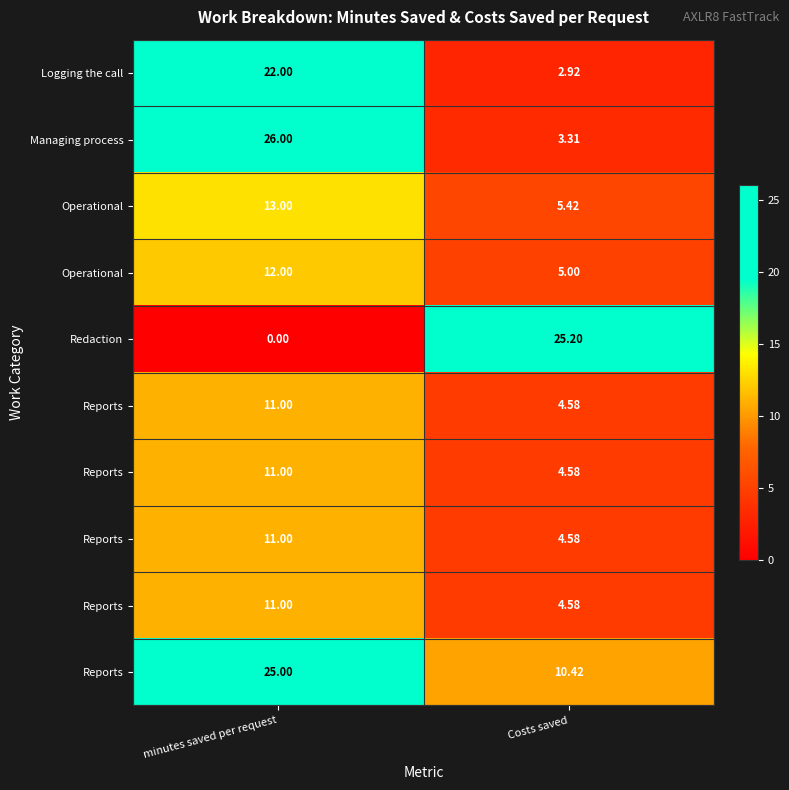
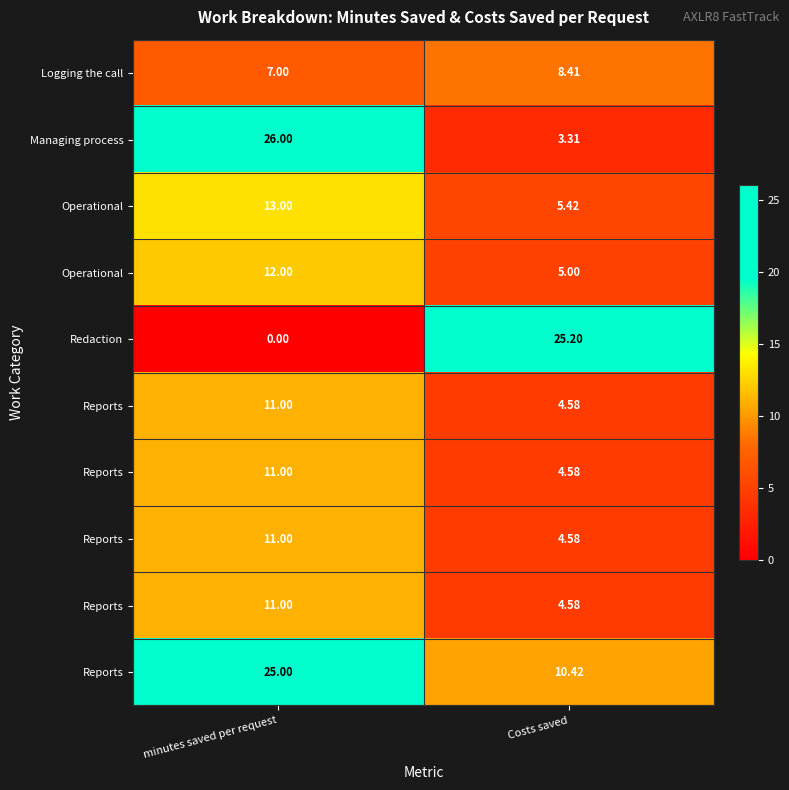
  {
    "Logging the call": {
-     "minutes saved per request": 22.00,
-     "Costs saved": 2.92
+     "minutes saved per request": 7.00,
+     "Costs saved": 8.41
    },
    "Managing process": {
      "minutes saved per request": 26.00,
      "Costs saved": 3.31
    },
    "Redaction": {
      "minutes saved per request": 0.00,
      "Costs saved": 25.20
    }
  }
